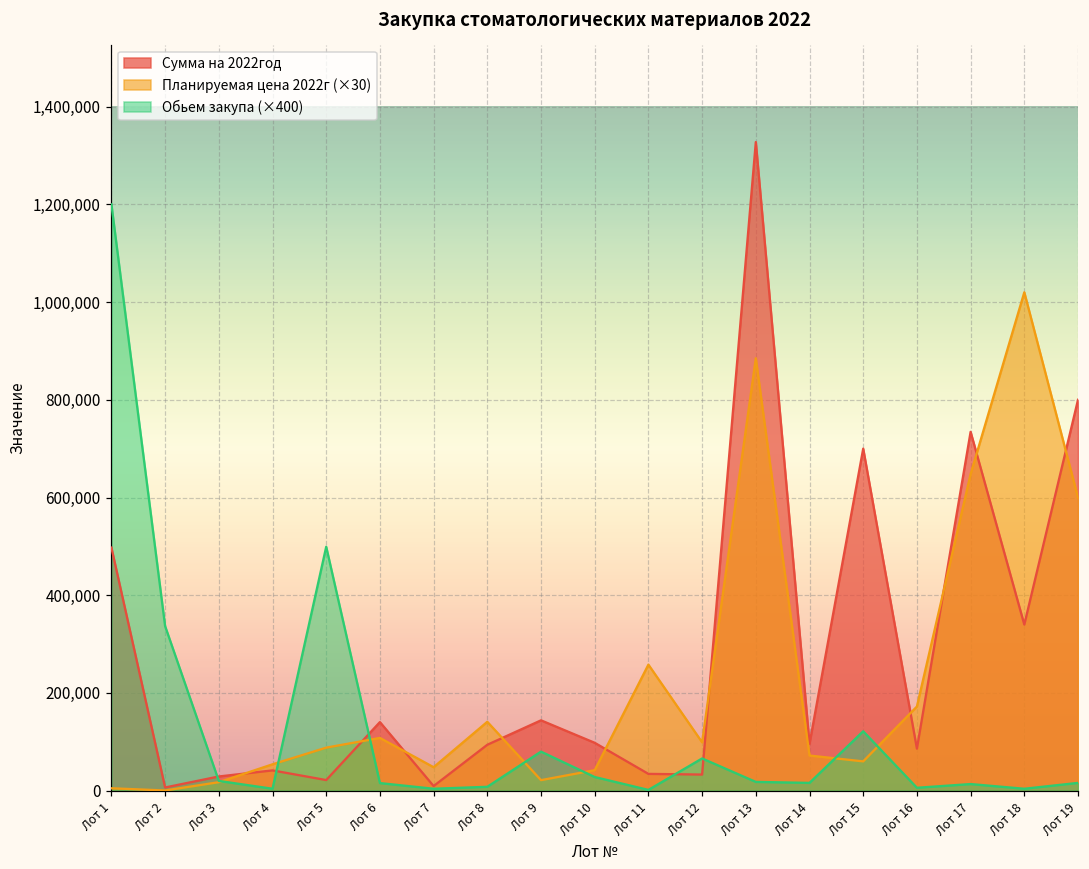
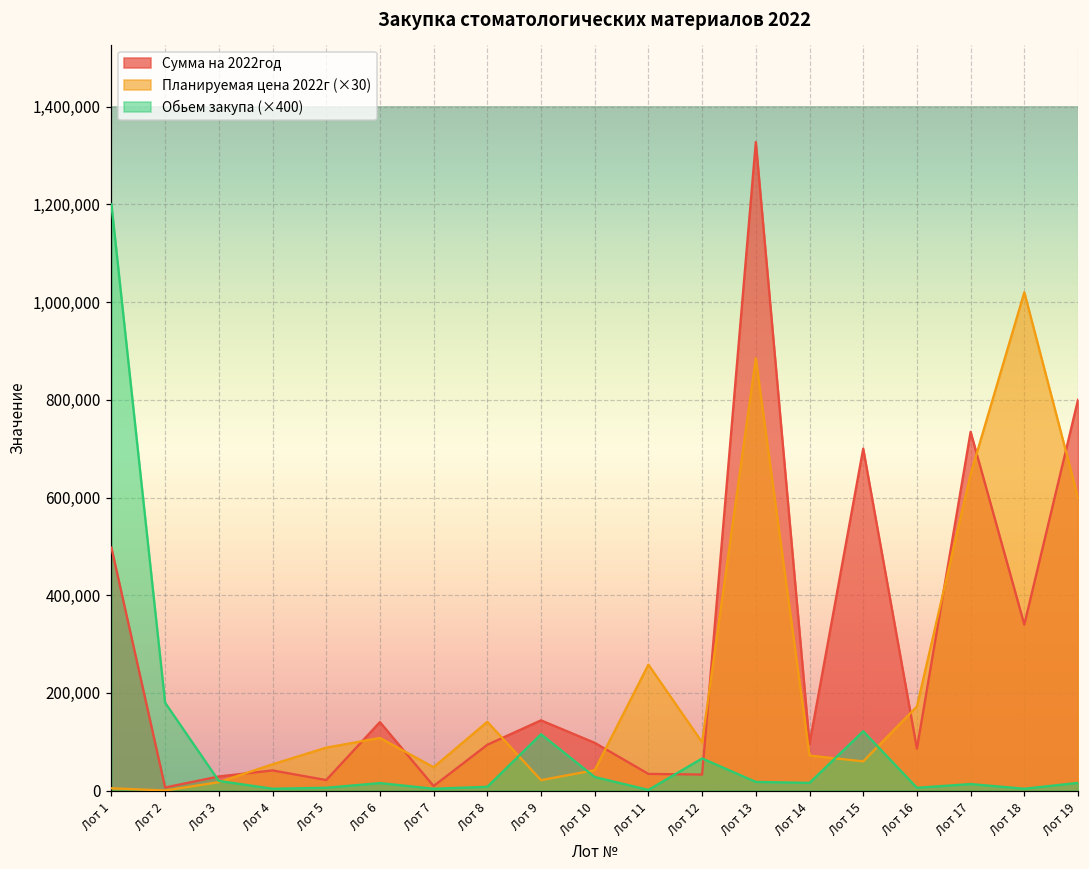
  {
    "Сумма на 2022год": {
      "Лот 1": "500,000",
      "Лот 2": "10,000",
      "Лот 3": "30,000",
      "Лот 4": "40,000",
      "Лот 5": "20,000",
      "Лот 6": "140,000",
      "Лот 8": "90,000",
      "Лот 9": "140,000",
      "Лот 10": "100,000",
      "Лот 11": "30,000",
      "Лот 12": "30,000",
      "Лот 13": "1,330,000",
      "Лот 14": "100,000",
      "Лот 15": "700,000",
      "Лот 16": "90,000",
      "Лот 17": "730,000",
      "Лот 18": "340,000",
      "Лот 19": "800,000"
    },
    "Планируемая цена 2022г (×30)": {
      "Лот 1": "0",
      "Лот 2": "0",
      "Лот 4": "50,000",
      "Лот 5": "90,000",
      "Лот 6": "110,000",
      "Лот 7": "50,000",
      "Лот 8": "140,000",
      "Лот 9": "20,000",
      "Лот 10": "40,000",
      "Лот 11": "260,000",
      "Лот 12": "100,000",
      "Лот 13": "890,000",
      "Лот 14": "70,000",
      "Лот 15": "60,000",
      "Лот 16": "170,000",
      "Лот 17": "650,000",
      "Лот 18": "1,020,000",
      "Лот 19": "600,000"
    },
    "Обьем закупа (×400)": {
      "Лот 1": "1,200,000",
-     "Лот 2": "340,000",
+     "Лот 2": "180,000",
      "Лот 4": "0",
-     "Лот 5": "500,000",
+     "Лот 5": "10,000",
      "Лот 6": "20,000",
      "Лот 8": "10,000",
-     "Лот 9": "80,000",
+     "Лот 9": "120,000",
      "Лот 10": "30,000",
      "Лот 11": "0",
      "Лот 12": "70,000",
      "Лот 13": "20,000",
      "Лот 14": "20,000",
      "Лот 15": "120,000",
      "Лот 16": "10,000",
      "Лот 17": "10,000",
      "Лот 18": "0",
      "Лот 19": "20,000"
    }
  }
